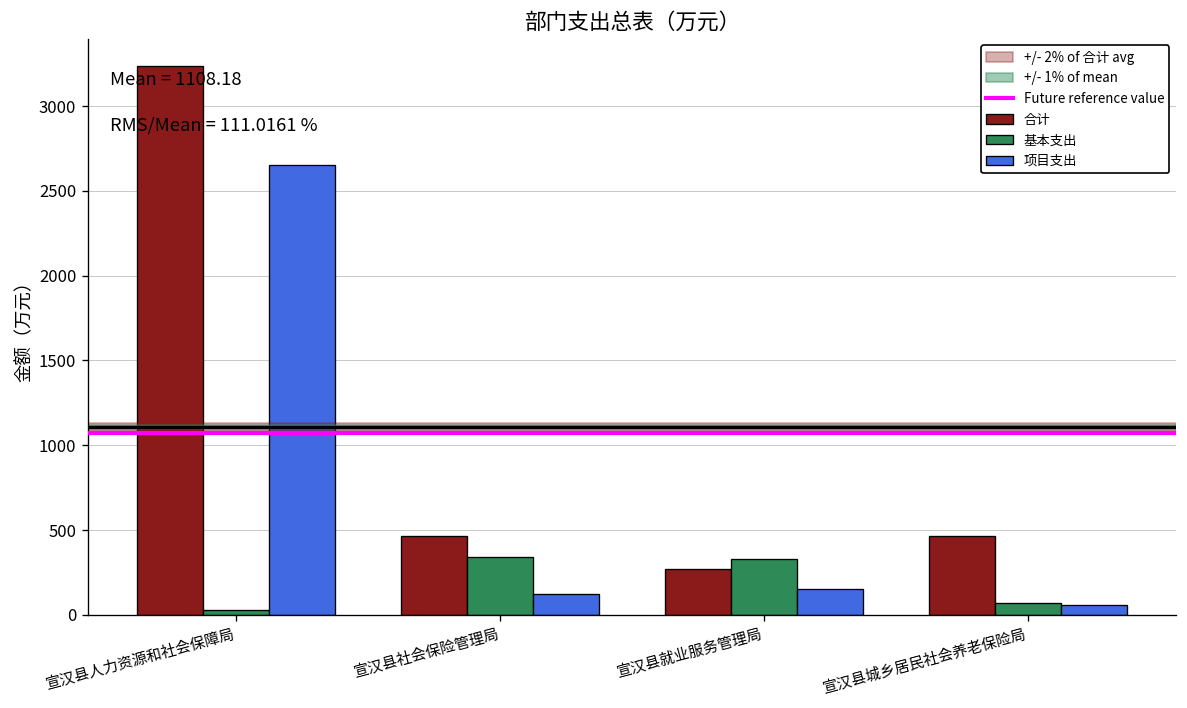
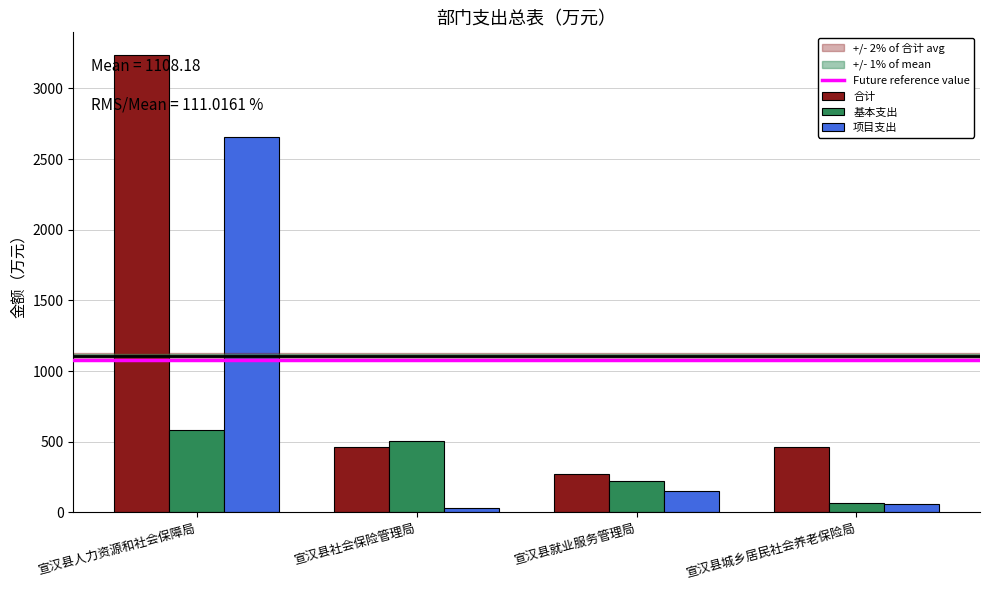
  {
    "合计": {
      "宣汉县社会保险管理局": 460,
      "宣汉县就业服务管理局": 270,
      "宣汉县城乡居民社会养老保险局": 460
    },
    "基本支出": {
-     "宣汉县人力资源和社会保障局": 30,
-     "宣汉县社会保险管理局": 340,
-     "宣汉县就业服务管理局": 330,
+     "宣汉县人力资源和社会保障局": 580,
+     "宣汉县社会保险管理局": 500,
+     "宣汉县就业服务管理局": 220,
      "宣汉县城乡居民社会养老保险局": 70
    },
    "项目支出": {
-     "宣汉县社会保险管理局": 120,
+     "宣汉县社会保险管理局": 30,
      "宣汉县就业服务管理局": 150,
      "宣汉县城乡居民社会养老保险局": 60
    }
  }
